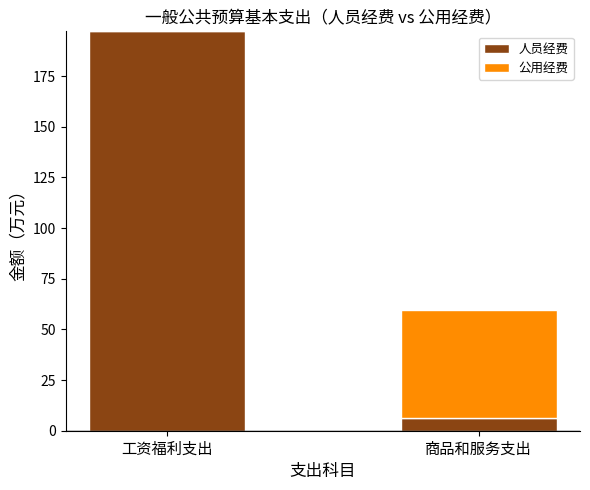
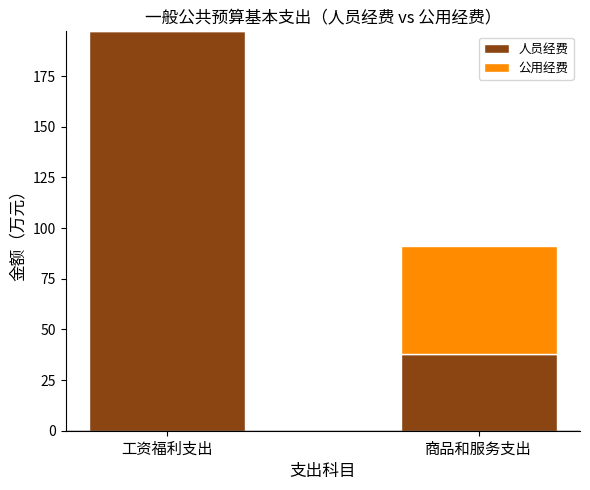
  {
    "人员经费": {
      "工资福利支出": 197,
-     "商品和服务支出": 6
+     "商品和服务支出": 38
    },
    "公用经费": {
      "工资福利支出": 0,
      "商品和服务支出": 53
    }
  }
